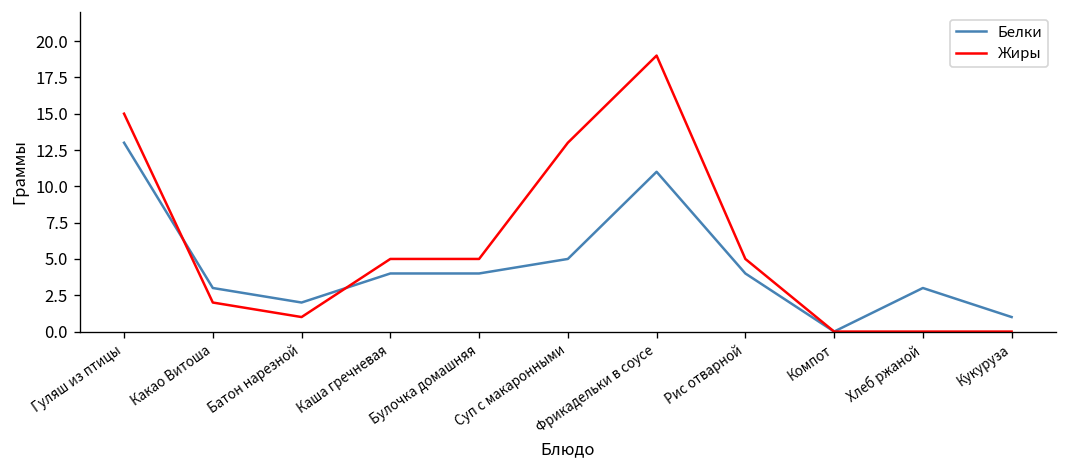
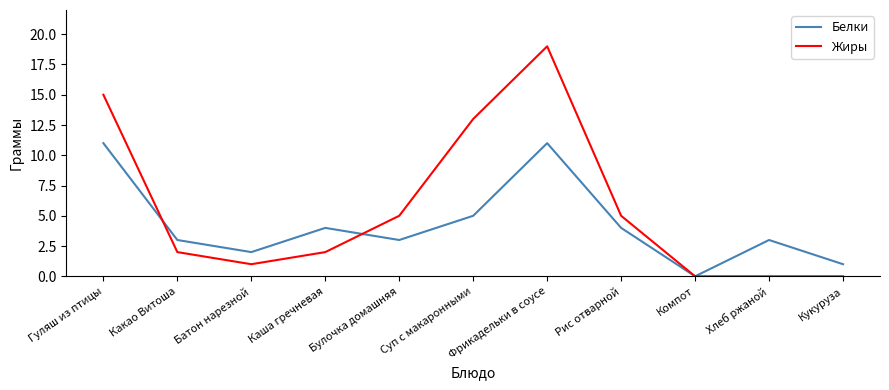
  {
    "Белки": {
-     "Гуляш из птицы": 13,
+     "Гуляш из птицы": 11,
      "Какао Витоша": 3,
      "Батон нарезной": 2,
      "Каша гречневая": 4,
-     "Булочка домашняя": 4,
+     "Булочка домашняя": 3,
      "Суп с макаронными": 5,
      "Фрикадельки в соусе": 11,
      "Рис отварной": 4,
      "Хлеб ржаной": 3,
      "Кукуруза": 1
    },
    "Жиры": {
      "Гуляш из птицы": 15,
      "Какао Витоша": 2,
      "Батон нарезной": 1,
-     "Каша гречневая": 5,
+     "Каша гречневая": 2,
      "Булочка домашняя": 5,
      "Суп с макаронными": 13,
      "Фрикадельки в соусе": 19,
      "Рис отварной": 5,
      "Хлеб ржаной": 0,
      "Кукуруза": 0
    }
  }
